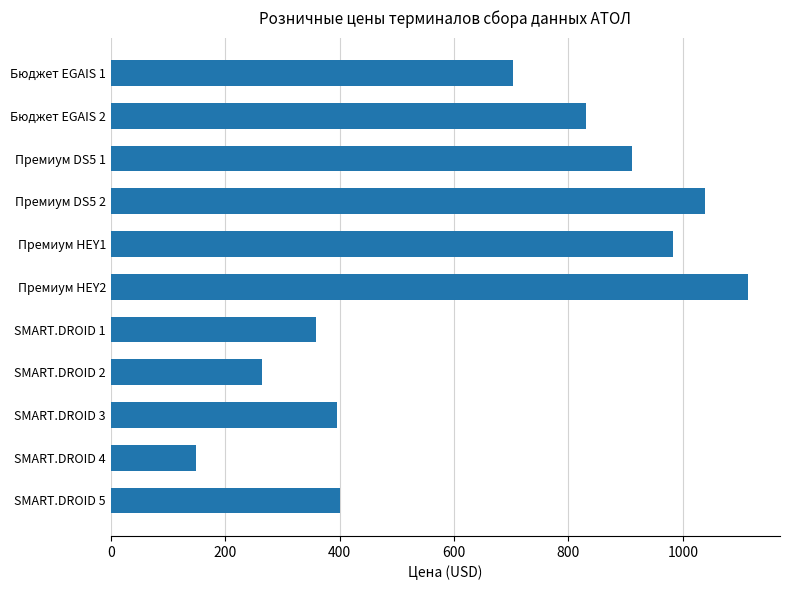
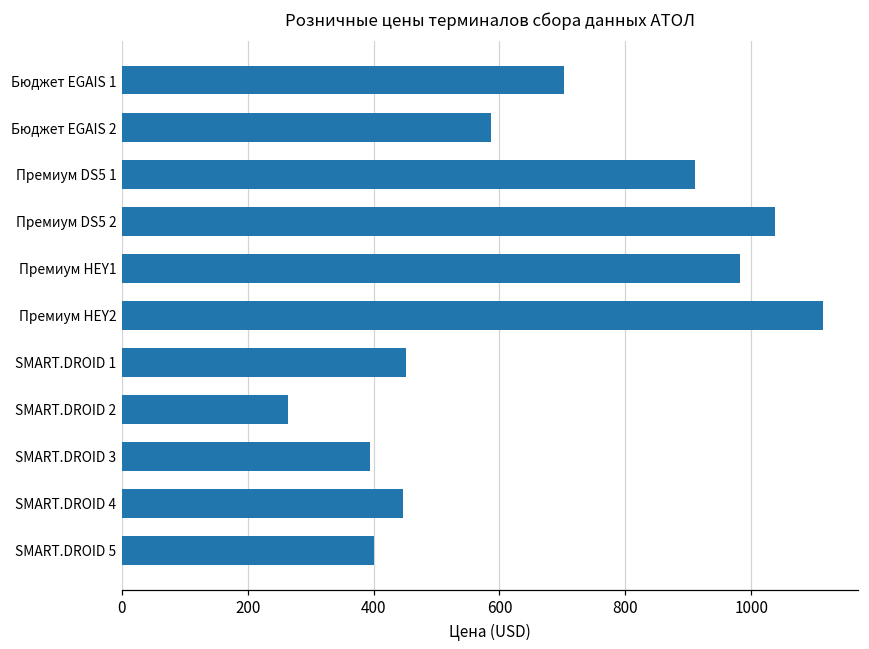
  {
    "Бюджет EGAIS 1": 700,
-   "Бюджет EGAIS 2": 830,
+   "Бюджет EGAIS 2": 590,
    "Премиум DS5 1": 910,
    "Премиум DS5 2": 1040,
    "Премиум HEY1": 980,
    "Премиум HEY2": 1110,
-   "SMART.DROID 1": 360,
+   "SMART.DROID 1": 450,
    "SMART.DROID 2": 260,
    "SMART.DROID 3": 400,
-   "SMART.DROID 4": 150,
+   "SMART.DROID 4": 450,
    "SMART.DROID 5": 400
  }
